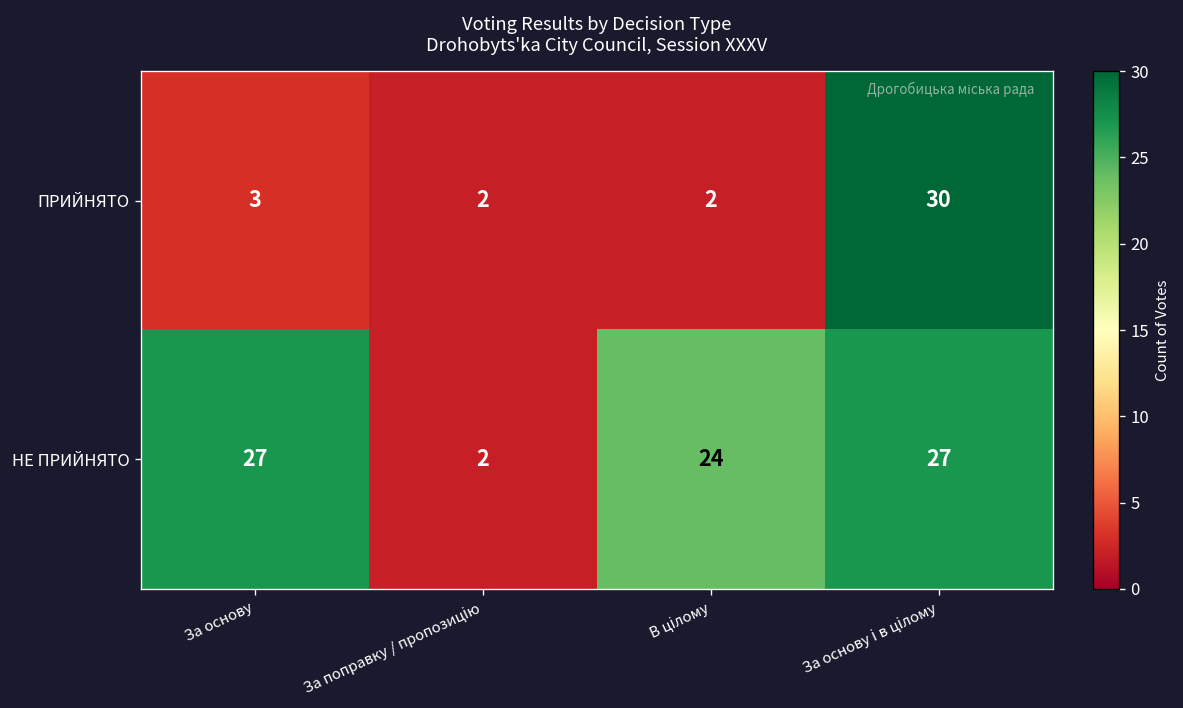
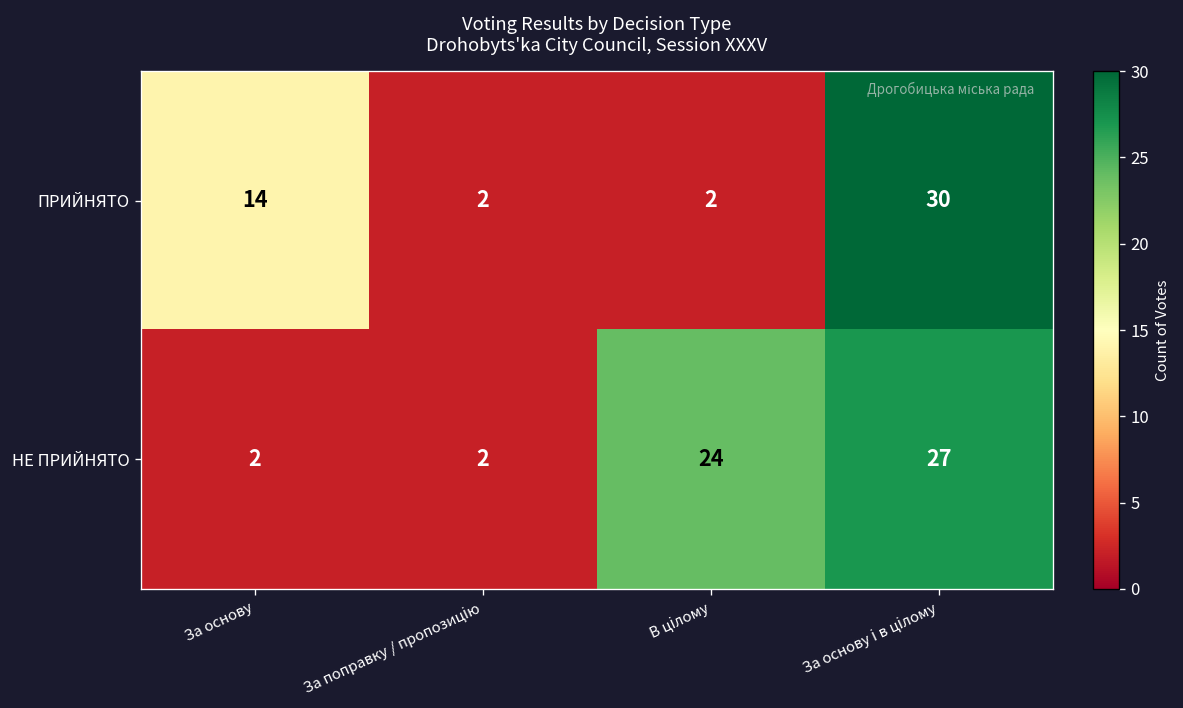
  {
    "ПРИЙНЯТО": {
-     "За основу": 3,
+     "За основу": 14,
      "За поправку / пропозицію": 2,
      "В цілому": 2
    },
    "НЕ ПРИЙНЯТО": {
-     "За основу": 27,
+     "За основу": 2,
      "За поправку / пропозицію": 2,
      "В цілому": 24,
      "За основу і в цілому": 27
    }
  }
